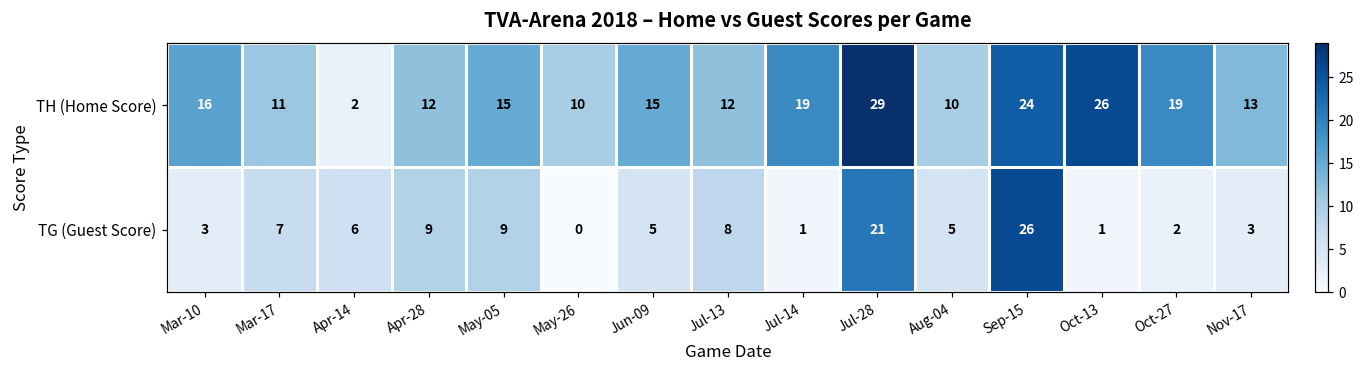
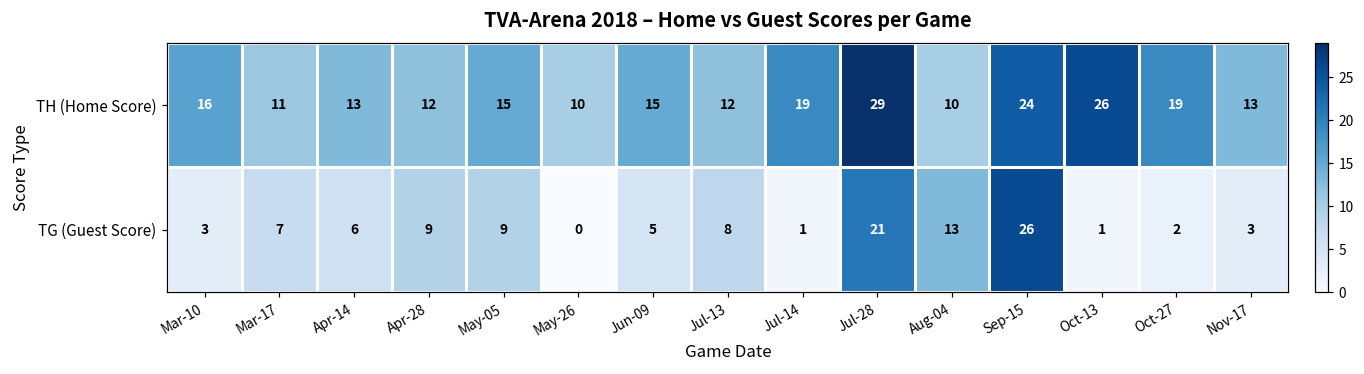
  {
    "TH (Home Score)": {
      "Mar-10": 16,
      "Mar-17": 11,
-     "Apr-14": 2,
+     "Apr-14": 13,
      "Apr-28": 12,
      "May-05": 15,
      "May-26": 10,
      "Jun-09": 15,
      "Jul-13": 12,
      "Jul-14": 19,
      "Jul-28": 29,
      "Aug-04": 10,
      "Sep-15": 24,
      "Oct-13": 26,
      "Oct-27": 19,
      "Nov-17": 13
    },
    "TG (Guest Score)": {
      "Mar-10": 3,
      "Mar-17": 7,
      "Apr-14": 6,
      "Apr-28": 9,
      "May-05": 9,
      "May-26": 0,
      "Jun-09": 5,
      "Jul-13": 8,
      "Jul-14": 1,
      "Jul-28": 21,
-     "Aug-04": 5,
+     "Aug-04": 13,
      "Sep-15": 26,
      "Oct-13": 1,
      "Oct-27": 2,
      "Nov-17": 3
    }
  }
